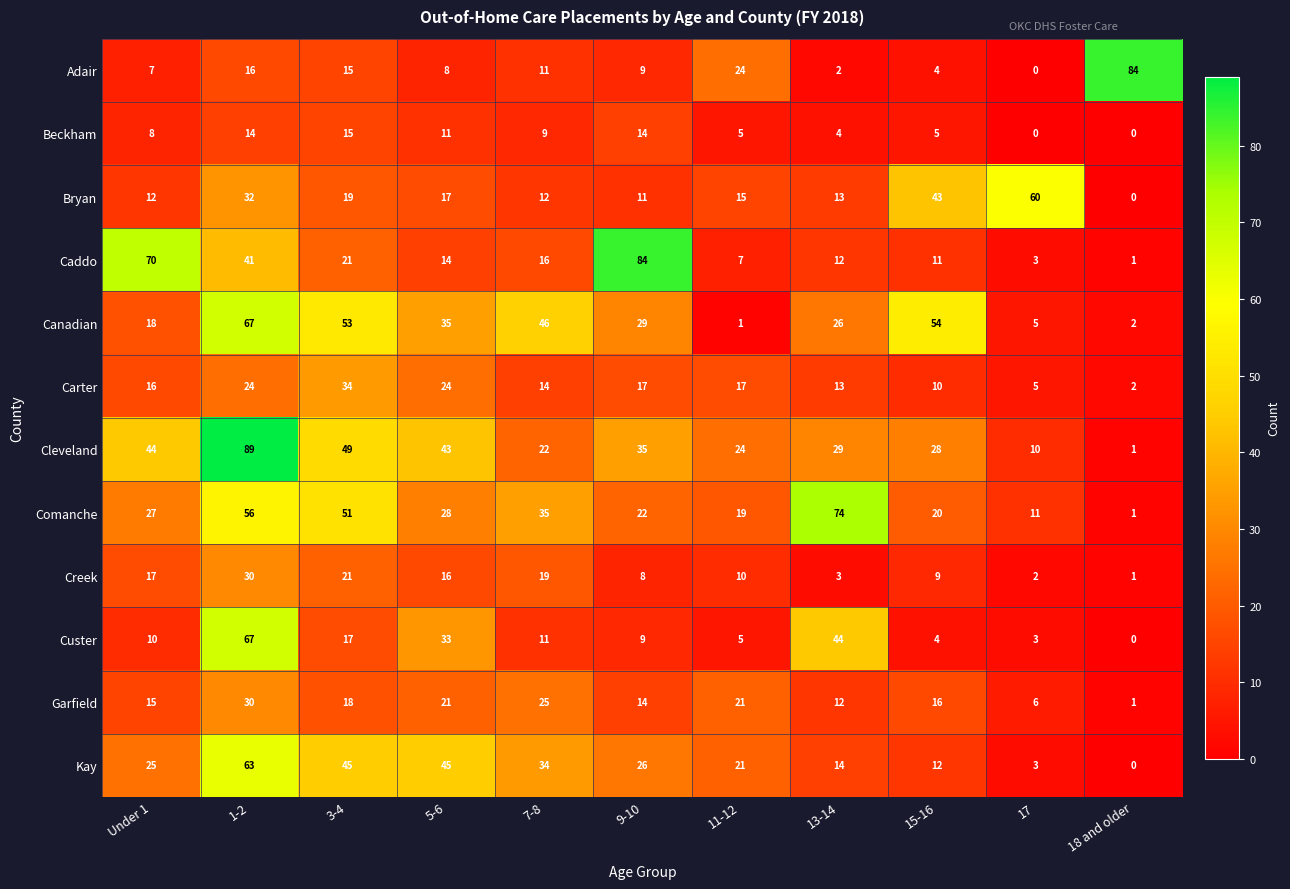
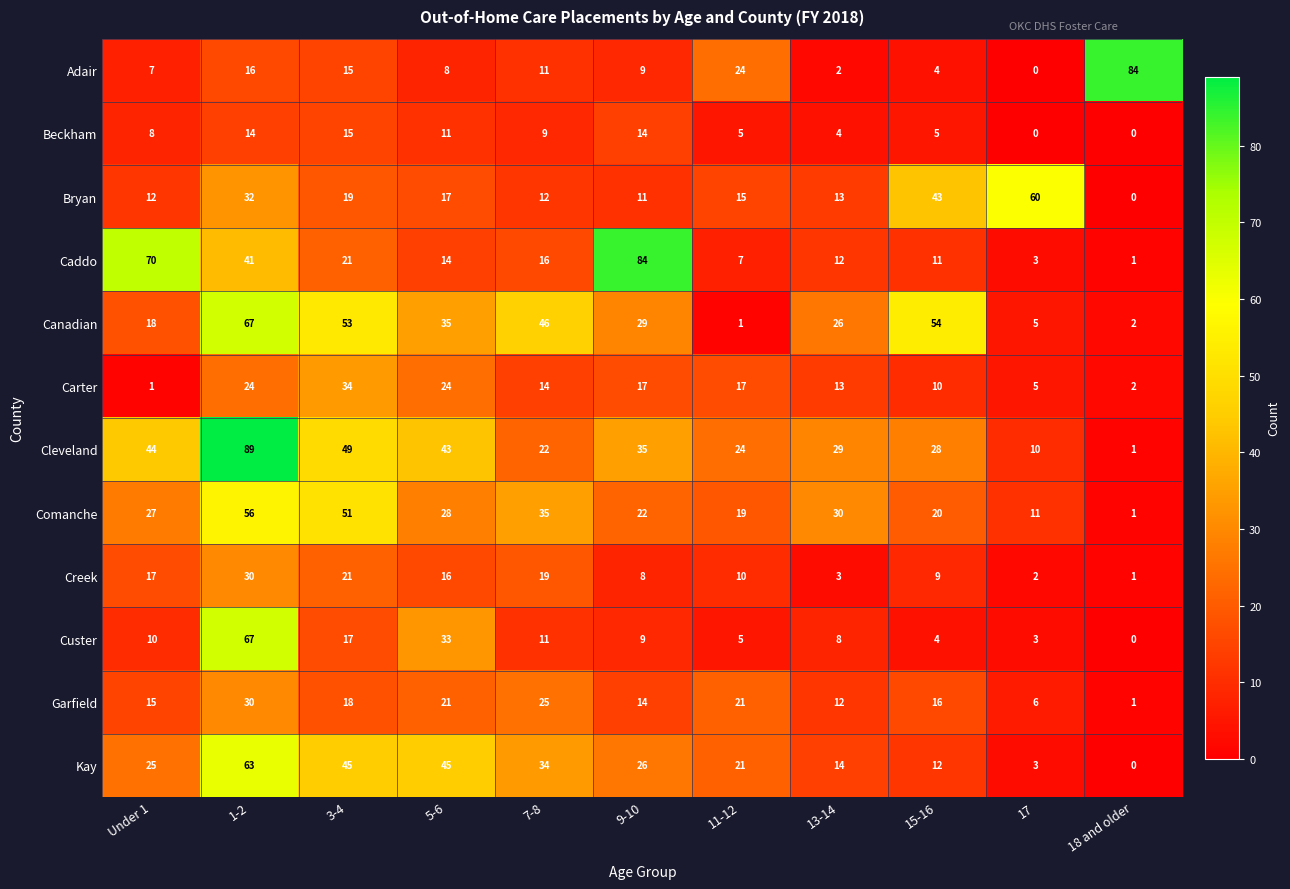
  {
    "Adair": {
      "Under 1": 7,
      "1-2": 16,
      "3-4": 15,
      "5-6": 8,
      "7-8": 11,
      "9-10": 9,
      "11-12": 24,
      "13-14": 2,
      "15-16": 4,
      "17": 0,
      "18 and older": 84
    },
    "Beckham": {
      "Under 1": 8,
      "1-2": 14,
      "3-4": 15,
      "5-6": 11,
      "7-8": 9,
      "9-10": 14,
      "11-12": 5,
      "13-14": 4,
      "15-16": 5,
      "17": 0,
      "18 and older": 0
    },
    "Bryan": {
      "Under 1": 12,
      "1-2": 32,
      "3-4": 19,
      "5-6": 17,
      "7-8": 12,
      "9-10": 11,
      "11-12": 15,
      "13-14": 13,
      "15-16": 43,
      "17": 60,
      "18 and older": 0
    },
    "Caddo": {
      "Under 1": 70,
      "1-2": 41,
      "3-4": 21,
      "5-6": 14,
      "7-8": 16,
      "9-10": 84,
      "11-12": 7,
      "13-14": 12,
      "15-16": 11,
      "17": 3,
      "18 and older": 1
    },
    "Canadian": {
      "Under 1": 18,
      "1-2": 67,
      "3-4": 53,
      "5-6": 35,
      "7-8": 46,
      "9-10": 29,
      "11-12": 1,
      "13-14": 26,
      "15-16": 54,
      "17": 5,
      "18 and older": 2
    },
    "Carter": {
-     "Under 1": 16,
+     "Under 1": 1,
      "1-2": 24,
      "3-4": 34,
      "5-6": 24,
      "7-8": 14,
      "9-10": 17,
      "11-12": 17,
      "13-14": 13,
      "15-16": 10,
      "17": 5,
      "18 and older": 2
    },
    "Cleveland": {
      "Under 1": 44,
      "1-2": 89,
      "3-4": 49,
      "5-6": 43,
      "7-8": 22,
      "9-10": 35,
      "11-12": 24,
      "13-14": 29,
      "15-16": 28,
      "17": 10,
      "18 and older": 1
    },
    "Comanche": {
      "Under 1": 27,
      "1-2": 56,
      "3-4": 51,
      "5-6": 28,
      "7-8": 35,
      "9-10": 22,
      "11-12": 19,
-     "13-14": 74,
+     "13-14": 30,
      "15-16": 20,
      "17": 11,
      "18 and older": 1
    },
    "Creek": {
      "Under 1": 17,
      "1-2": 30,
      "3-4": 21,
      "5-6": 16,
      "7-8": 19,
      "9-10": 8,
      "11-12": 10,
      "13-14": 3,
      "15-16": 9,
      "17": 2,
      "18 and older": 1
    },
    "Custer": {
      "Under 1": 10,
      "1-2": 67,
      "3-4": 17,
      "5-6": 33,
      "7-8": 11,
      "9-10": 9,
      "11-12": 5,
-     "13-14": 44,
+     "13-14": 8,
      "15-16": 4,
      "17": 3,
      "18 and older": 0
    },
    "Garfield": {
      "Under 1": 15,
      "1-2": 30,
      "3-4": 18,
      "5-6": 21,
      "7-8": 25,
      "9-10": 14,
      "11-12": 21,
      "13-14": 12,
      "15-16": 16,
      "17": 6,
      "18 and older": 1
    },
    "Kay": {
      "Under 1": 25,
      "1-2": 63,
      "3-4": 45,
      "5-6": 45,
      "7-8": 34,
      "9-10": 26,
      "11-12": 21,
      "13-14": 14,
      "15-16": 12,
      "17": 3,
      "18 and older": 0
    }
  }
